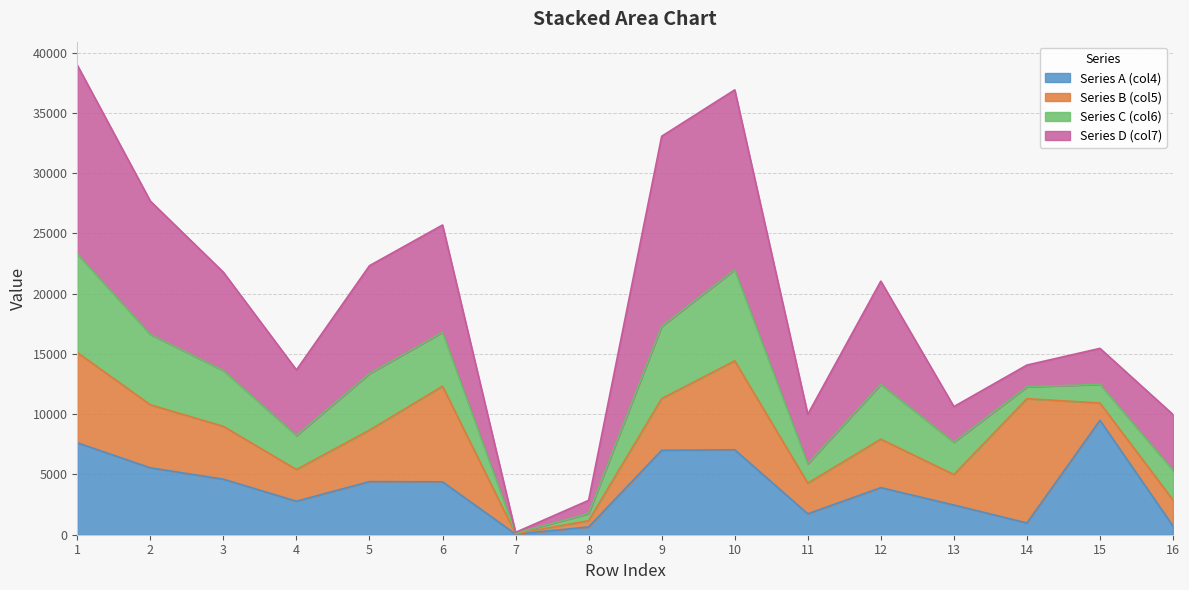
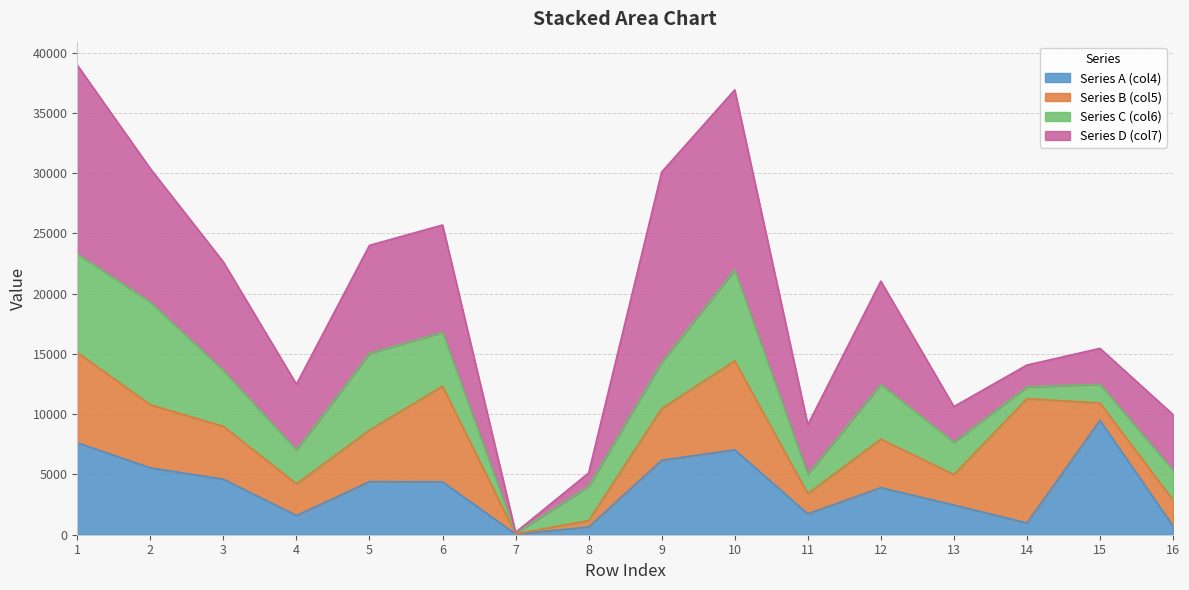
  {
    "Series A (col4)": {
      "1": 7600,
      "2": 5500,
      "3": 4600,
-     "4": 2800,
+     "4": 1600,
      "5": 4400,
      "6": 4400,
      "8": 600,
-     "9": 7000,
+     "9": 6200,
      "10": 7000,
      "11": 1700,
      "12": 3900,
      "13": 2500,
      "14": 1000,
      "15": 9500,
      "16": 700
    },
    "Series B (col5)": {
      "1": 7500,
      "2": 5200,
      "3": 4400,
      "4": 2600,
      "5": 4300,
      "6": 7900,
      "8": 500,
      "9": 4300,
      "10": 7400,
-     "11": 2500,
+     "11": 1700,
      "12": 4000,
      "13": 2500,
      "14": 10300,
      "15": 1400,
      "16": 2200
    },
    "Series C (col6)": {
      "1": 8200,
-     "2": 5800,
+     "2": 8500,
      "3": 4600,
      "4": 2800,
-     "5": 4700,
+     "5": 6400,
      "6": 4500,
-     "8": 600,
-     "9": 6000,
+     "8": 2800,
+     "9": 3900,
      "10": 7600,
      "11": 1600,
      "12": 4500,
      "13": 2700,
      "14": 1000,
      "15": 1500,
      "16": 2500
    },
    "Series D (col7)": {
      "1": 15700,
      "2": 11100,
-     "3": 8200,
+     "3": 9000,
      "4": 5400,
      "5": 9000,
      "6": 8900,
      "8": 1100,
      "9": 15800,
      "10": 14900,
      "11": 4100,
      "12": 8600,
      "13": 3000,
      "14": 1800,
      "15": 3000,
      "16": 4600
    }
  }
